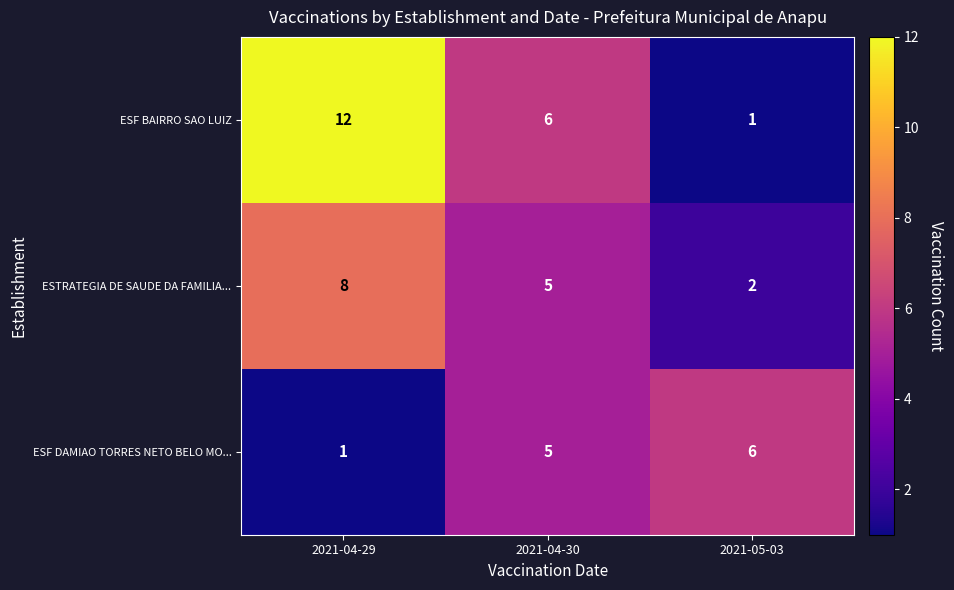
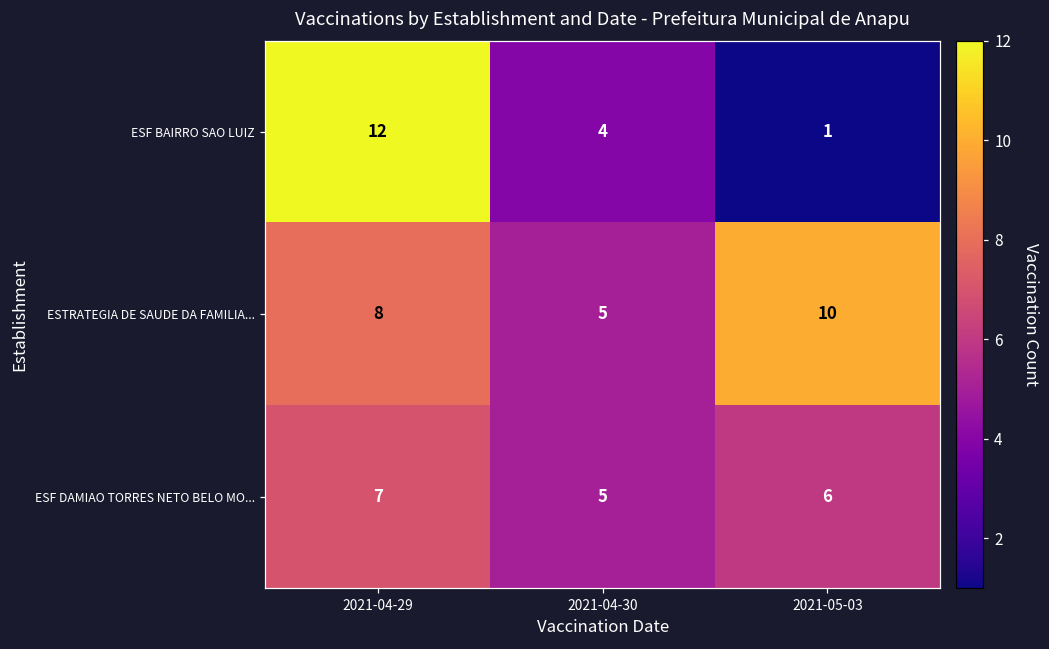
  {
    "ESF BAIRRO SAO LUIZ": {
      "2021-04-29": 12,
-     "2021-04-30": 6,
+     "2021-04-30": 4,
      "2021-05-03": 1
    },
    "ESTRATEGIA DE SAUDE DA FAMILIA...": {
      "2021-04-29": 8,
      "2021-04-30": 5,
-     "2021-05-03": 2
+     "2021-05-03": 10
    },
    "ESF DAMIAO TORRES NETO BELO MO...": {
-     "2021-04-29": 1,
+     "2021-04-29": 7,
      "2021-04-30": 5,
      "2021-05-03": 6
    }
  }
